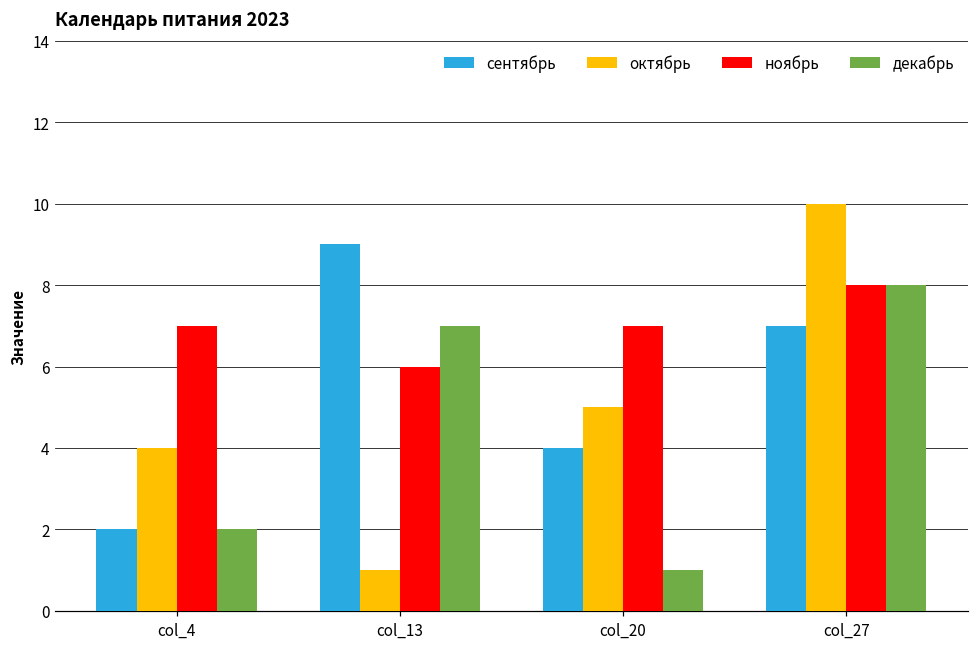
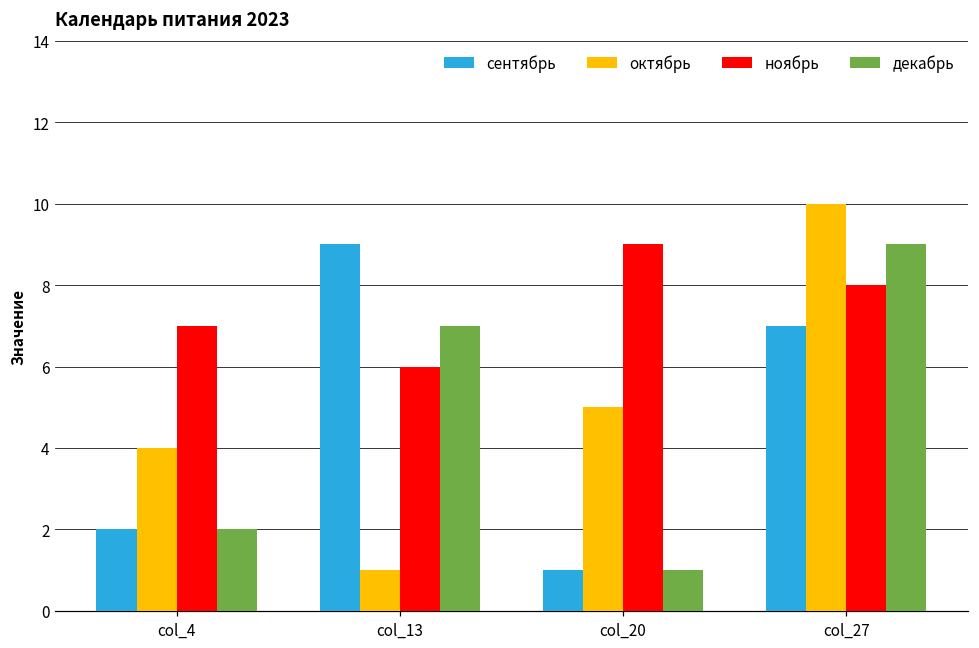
  {
    "сентябрь": {
      "col_4": 2,
      "col_13": 9,
-     "col_20": 4,
+     "col_20": 1,
      "col_27": 7
    },
    "октябрь": {
      "col_4": 4,
      "col_13": 1,
      "col_20": 5,
      "col_27": 10
    },
    "ноябрь": {
      "col_4": 7,
      "col_13": 6,
-     "col_20": 7,
+     "col_20": 9,
      "col_27": 8
    },
    "декабрь": {
      "col_4": 2,
      "col_13": 7,
      "col_20": 1,
-     "col_27": 8
+     "col_27": 9
    }
  }
